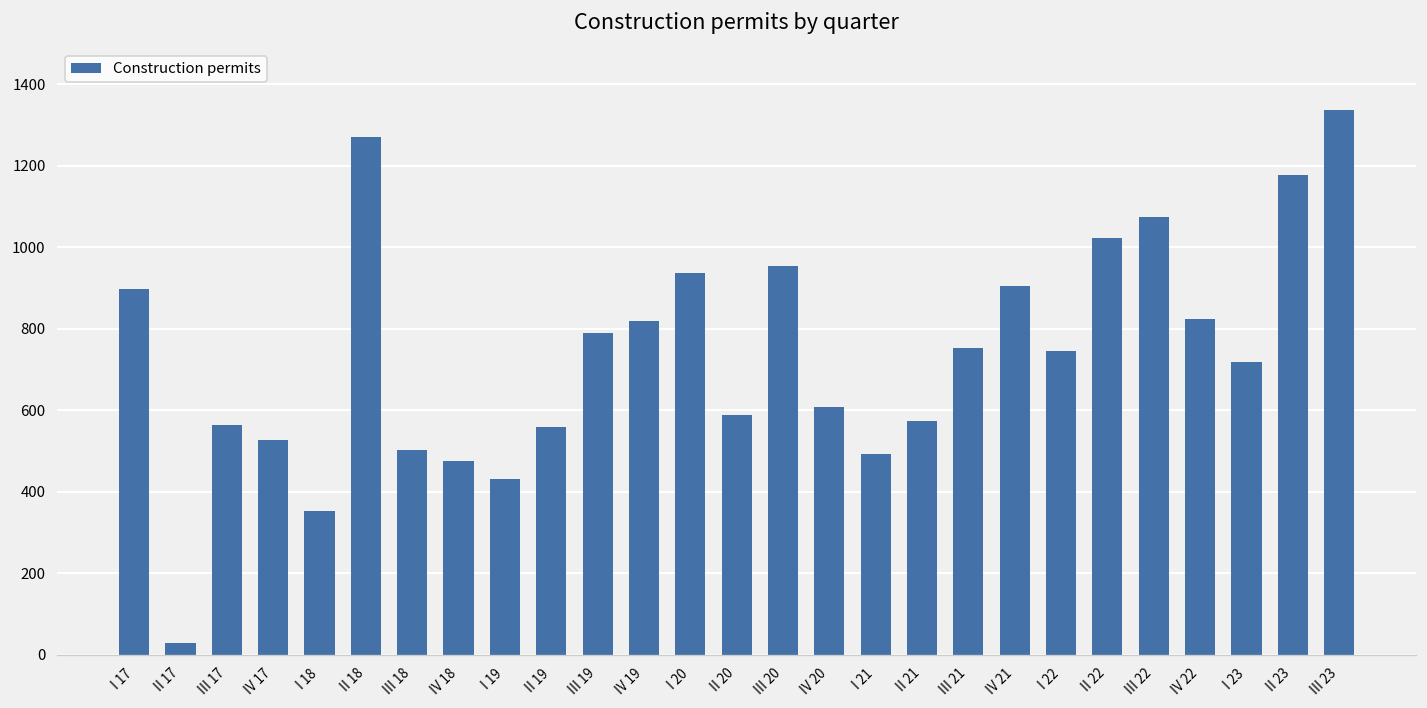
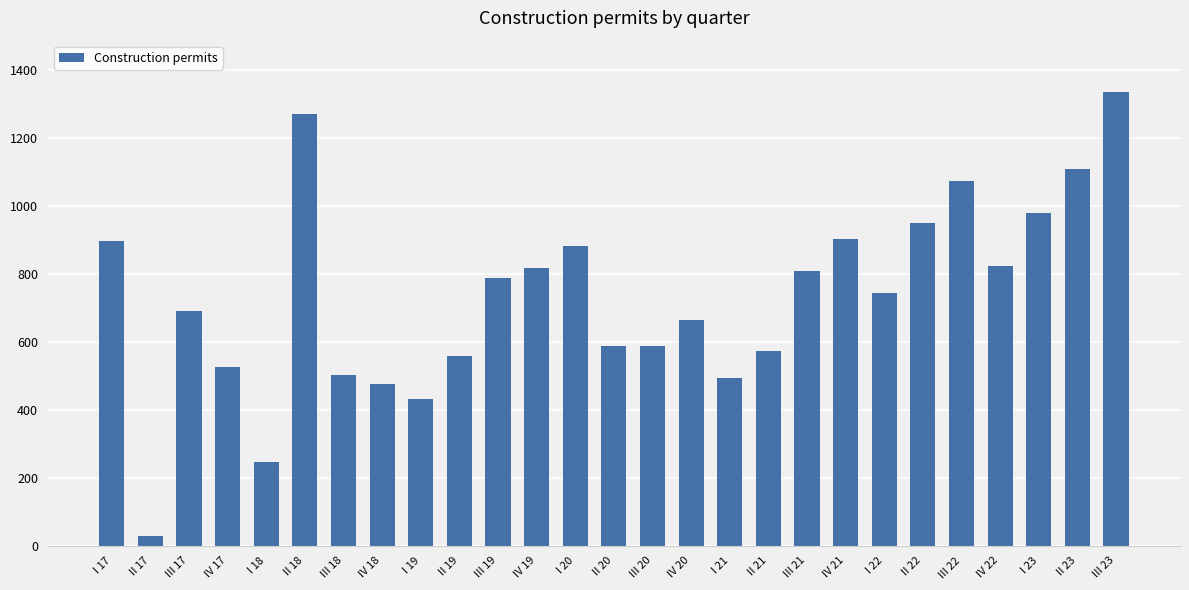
  {
    "I 17": 900,
    "II 17": 30,
-   "III 17": 560,
+   "III 17": 690,
    "IV 17": 530,
-   "I 18": 350,
+   "I 18": 250,
    "II 18": 1270,
    "III 18": 500,
    "IV 18": 480,
    "I 19": 430,
    "II 19": 560,
    "III 19": 790,
    "IV 19": 820,
-   "I 20": 940,
+   "I 20": 880,
    "II 20": 590,
-   "III 20": 950,
-   "IV 20": 610,
+   "III 20": 590,
+   "IV 20": 670,
    "I 21": 490,
    "II 21": 570,
-   "III 21": 750,
+   "III 21": 810,
    "IV 21": 900,
    "I 22": 750,
-   "II 22": 1020,
+   "II 22": 950,
    "III 22": 1080,
    "IV 22": 820,
-   "I 23": 720,
-   "II 23": 1180,
+   "I 23": 980,
+   "II 23": 1110,
    "III 23": 1340
  }
